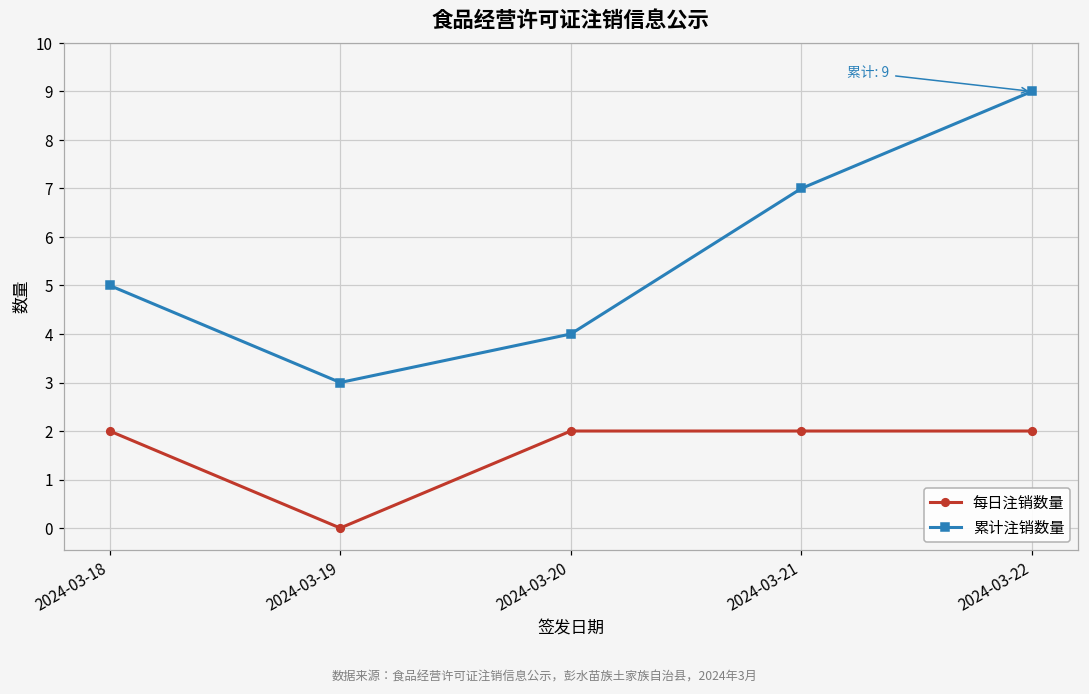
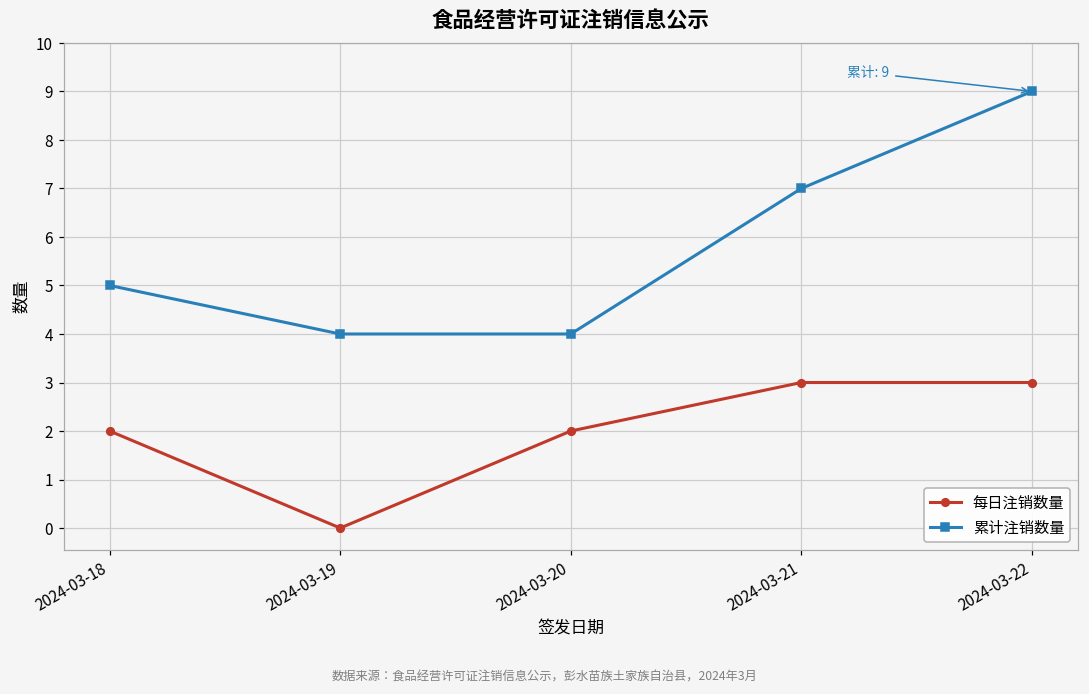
  {
    "每日注销数量": {
      "2024-03-18": 2,
      "2024-03-19": 0,
      "2024-03-20": 2,
-     "2024-03-21": 2,
-     "2024-03-22": 2
+     "2024-03-21": 3,
+     "2024-03-22": 3
    },
    "累计注销数量": {
      "2024-03-18": 5,
-     "2024-03-19": 3,
+     "2024-03-19": 4,
      "2024-03-20": 4,
      "2024-03-21": 7
    }
  }
